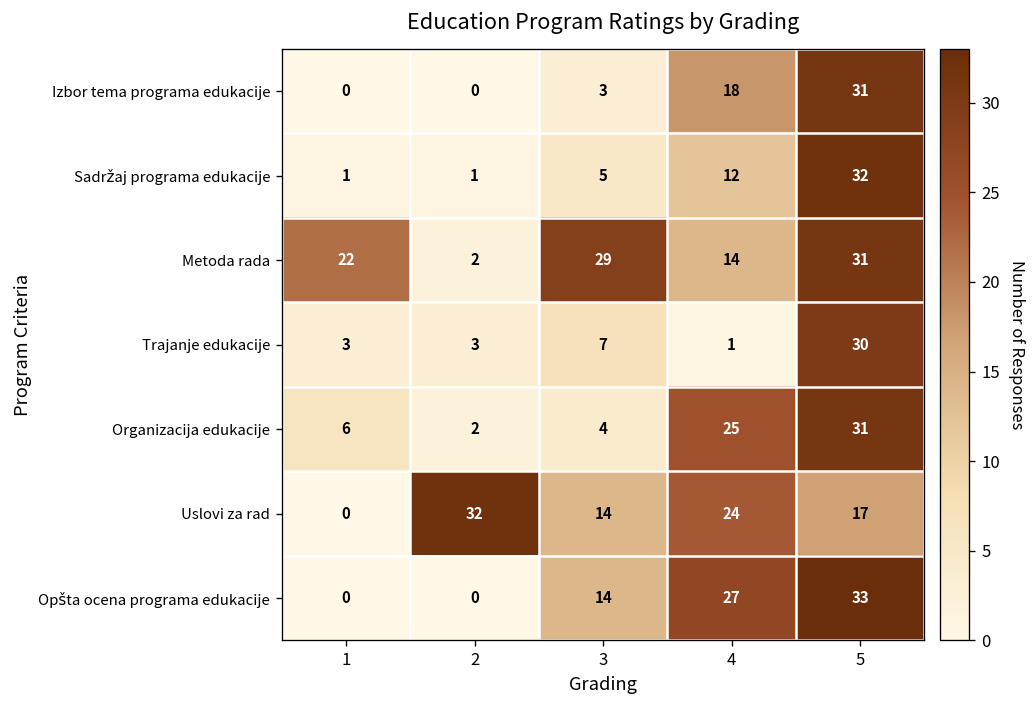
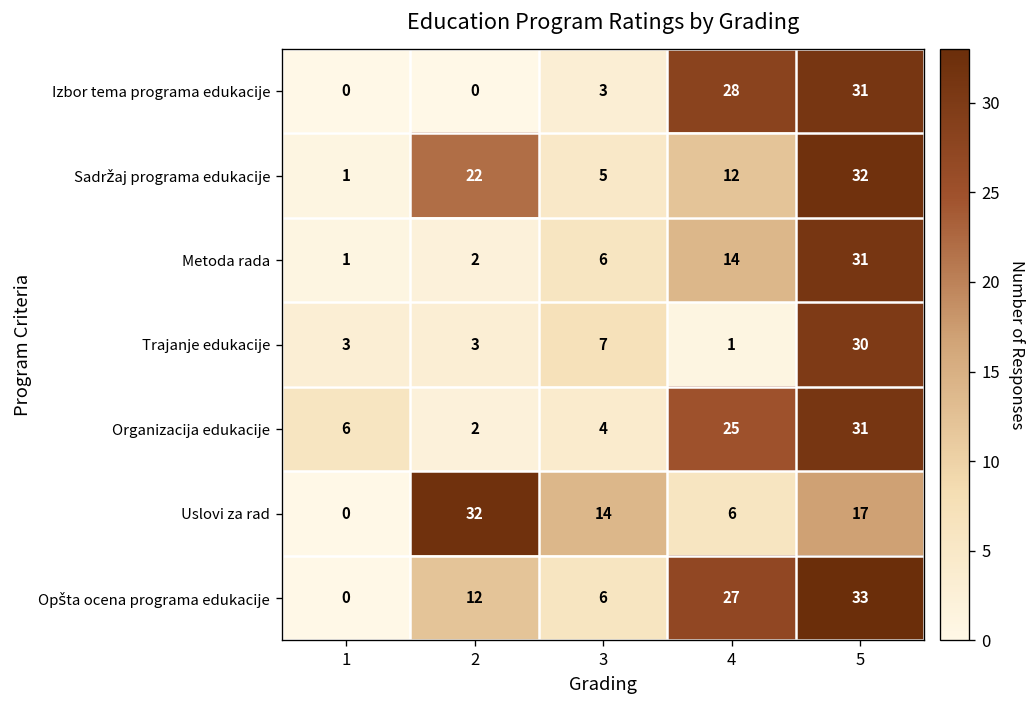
  {
    "Izbor tema programa edukacije": {
      "1": 0,
      "2": 0,
      "3": 3,
-     "4": 18,
+     "4": 28,
      "5": 31
    },
    "Sadržaj programa edukacije": {
      "1": 1,
-     "2": 1,
+     "2": 22,
      "3": 5,
      "4": 12,
      "5": 32
    },
    "Metoda rada": {
-     "1": 22,
+     "1": 1,
      "2": 2,
-     "3": 29,
+     "3": 6,
      "4": 14,
      "5": 31
    },
    "Trajanje edukacije": {
      "1": 3,
      "2": 3,
      "3": 7,
      "4": 1,
      "5": 30
    },
    "Organizacija edukacije": {
      "1": 6,
      "2": 2,
      "3": 4,
      "4": 25,
      "5": 31
    },
    "Uslovi za rad": {
      "1": 0,
      "2": 32,
      "3": 14,
-     "4": 24,
+     "4": 6,
      "5": 17
    },
    "Opšta ocena programa edukacije": {
      "1": 0,
-     "2": 0,
-     "3": 14,
+     "2": 12,
+     "3": 6,
      "4": 27,
      "5": 33
    }
  }
